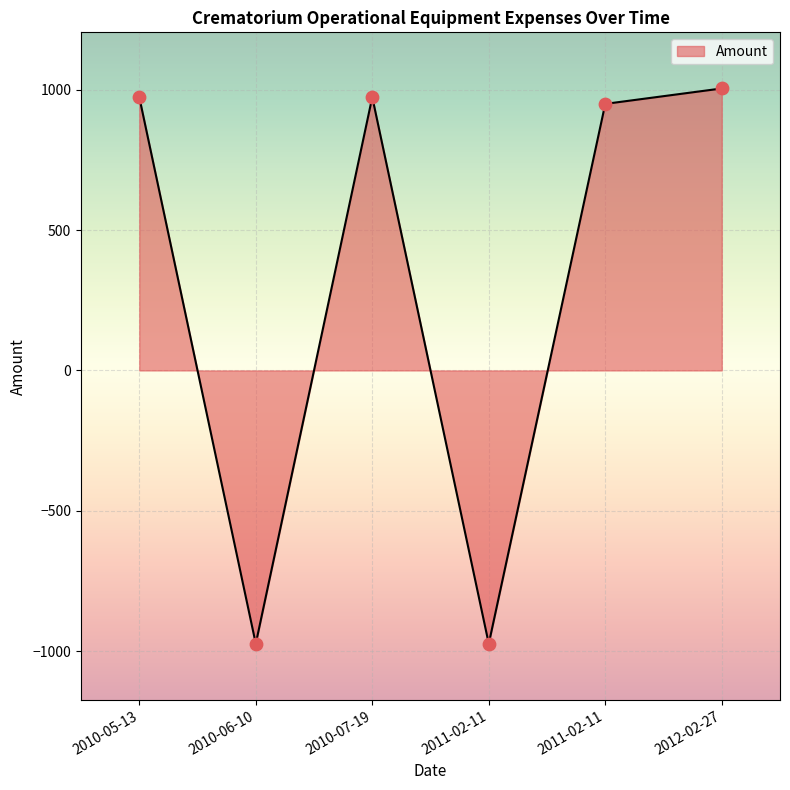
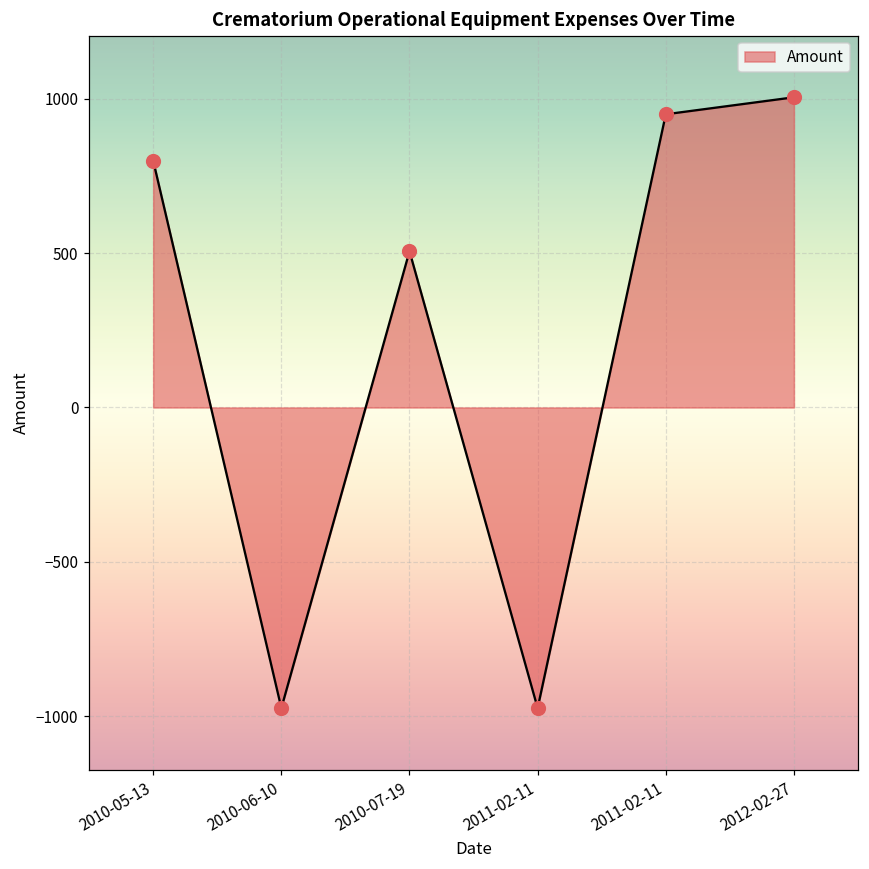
  {
    "Amount": {
-     "2010-05-13": 970,
-     "2010-07-19": 970
+     "2010-05-13": 800,
+     "2010-07-19": 510
    }
  }
